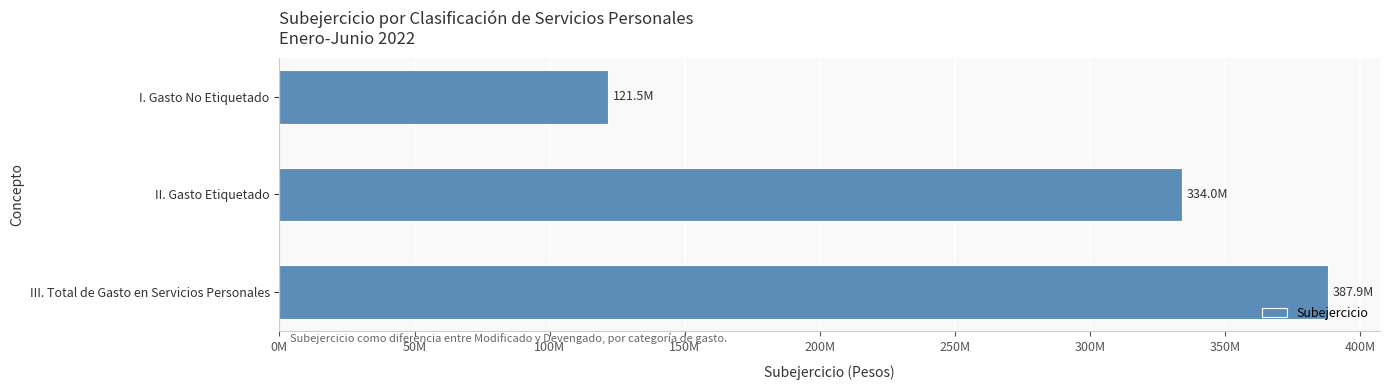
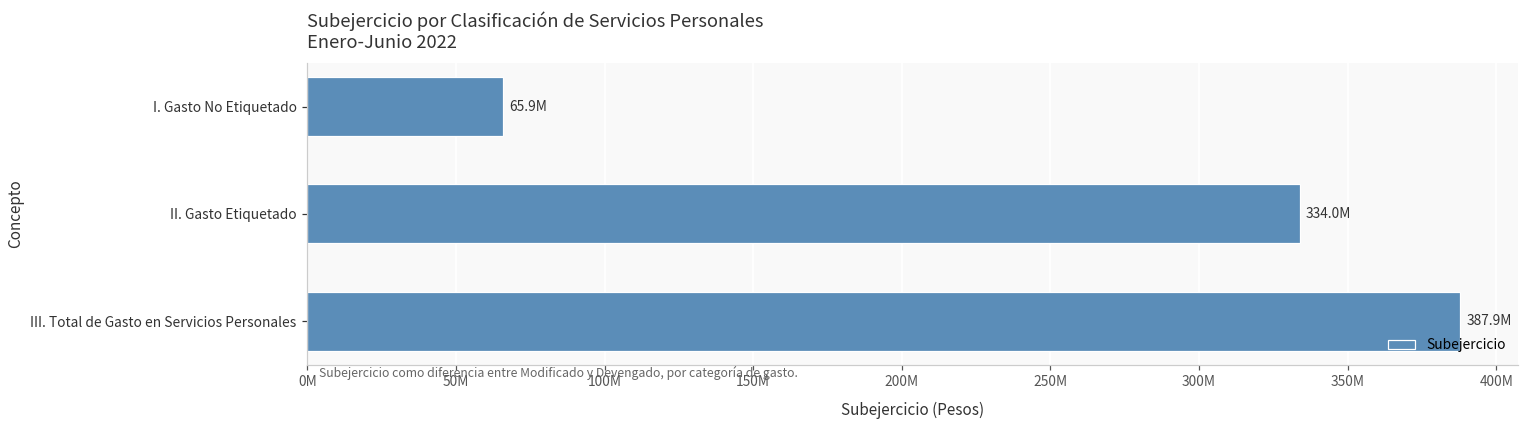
  {
-   "I. Gasto No Etiquetado": "121.5M",
+   "I. Gasto No Etiquetado": "65.9M",
    "II. Gasto Etiquetado": "334.0M",
    "III. Total de Gasto en Servicios Personales": "387.9M"
  }
